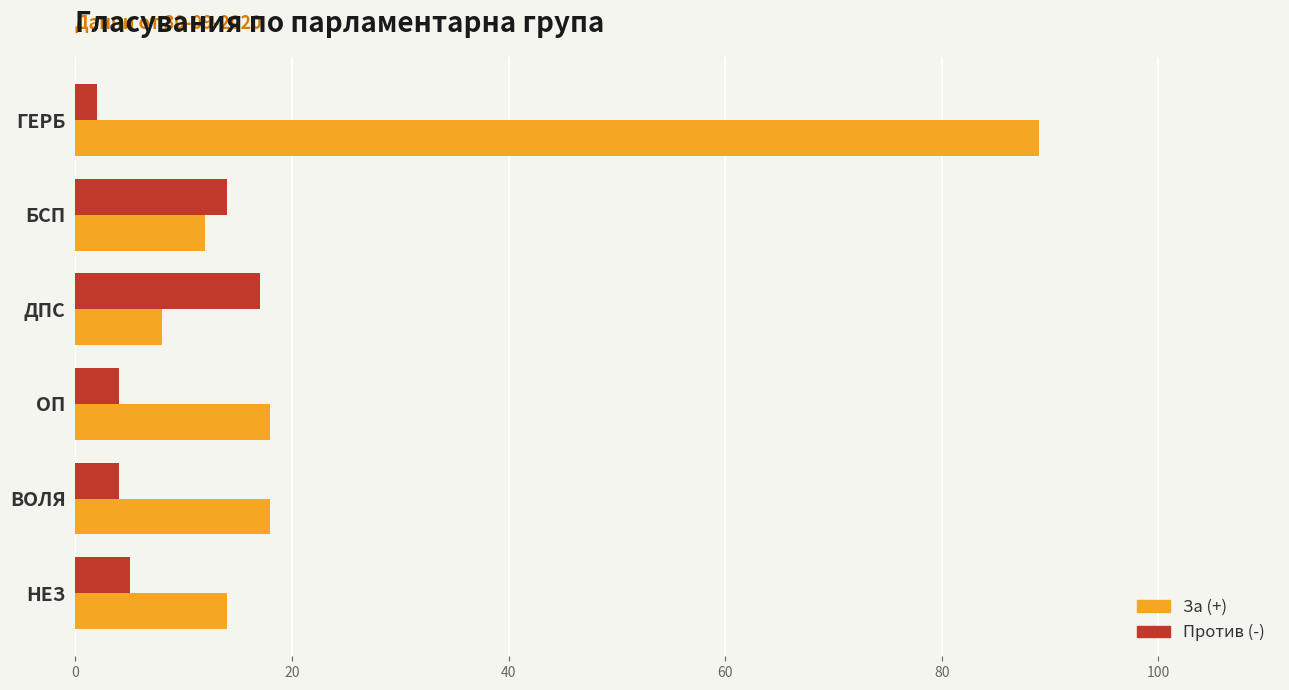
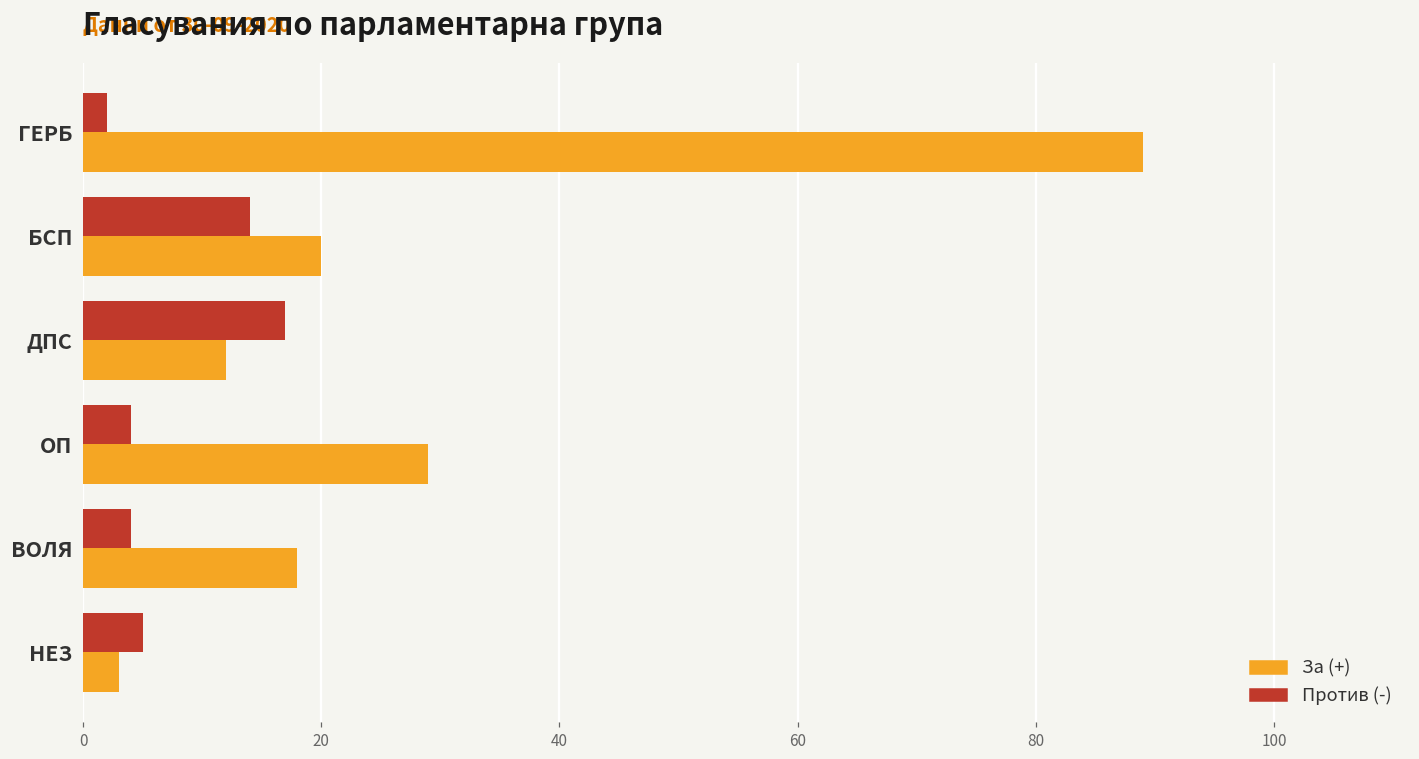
  {
    "За (+)": {
      "ГЕРБ": 89,
-     "БСП": 12,
-     "ДПС": 8,
-     "ОП": 18,
+     "БСП": 20,
+     "ДПС": 12,
+     "ОП": 29,
      "ВОЛЯ": 18,
-     "НЕЗ": 14
+     "НЕЗ": 3
    },
    "Против (-)": {
      "ГЕРБ": 2,
      "БСП": 14,
      "ДПС": 17,
      "ОП": 4,
      "ВОЛЯ": 4,
      "НЕЗ": 5
    }
  }
